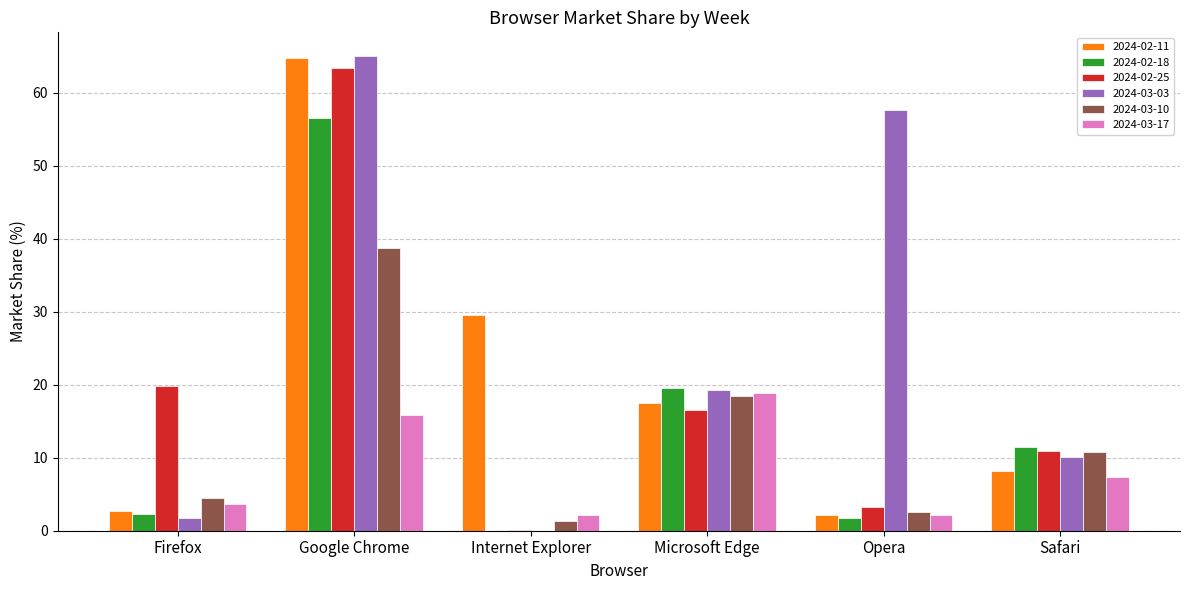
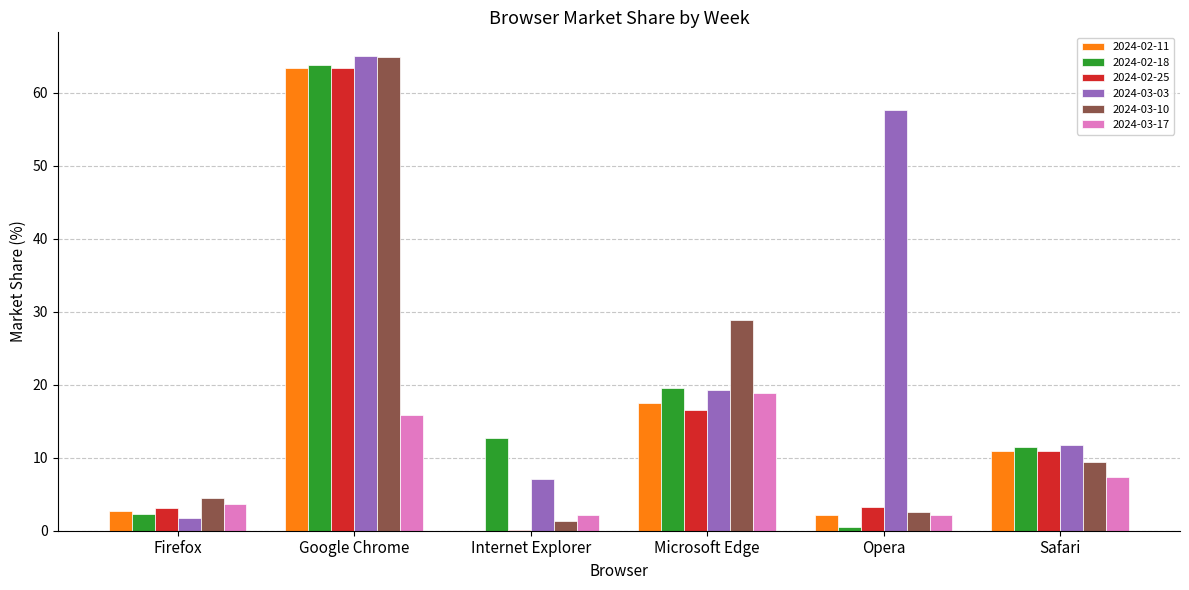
  {
    "2024-02-11": {
      "Firefox": 3,
-     "Google Chrome": 65,
-     "Internet Explorer": 30,
+     "Google Chrome": 63,
+     "Internet Explorer": 0,
      "Microsoft Edge": 17,
      "Opera": 2,
-     "Safari": 8
+     "Safari": 11
    },
    "2024-02-18": {
      "Firefox": 2,
-     "Google Chrome": 57,
-     "Internet Explorer": 0,
+     "Google Chrome": 64,
+     "Internet Explorer": 13,
      "Microsoft Edge": 20,
-     "Opera": 2,
+     "Opera": 1,
      "Safari": 11
    },
    "2024-02-25": {
-     "Firefox": 20,
+     "Firefox": 3,
      "Google Chrome": 63,
      "Microsoft Edge": 16,
      "Opera": 3,
      "Safari": 11
    },
    "2024-03-03": {
      "Firefox": 2,
      "Google Chrome": 65,
-     "Internet Explorer": 0,
+     "Internet Explorer": 7,
      "Microsoft Edge": 19,
      "Opera": 58,
-     "Safari": 10
+     "Safari": 12
    },
    "2024-03-10": {
      "Firefox": 5,
-     "Google Chrome": 39,
+     "Google Chrome": 65,
      "Internet Explorer": 1,
-     "Microsoft Edge": 18,
+     "Microsoft Edge": 29,
      "Opera": 3,
-     "Safari": 11
+     "Safari": 9
    },
    "2024-03-17": {
      "Firefox": 4,
      "Google Chrome": 16,
      "Internet Explorer": 2,
      "Microsoft Edge": 19,
      "Opera": 2,
      "Safari": 7
    }
  }
